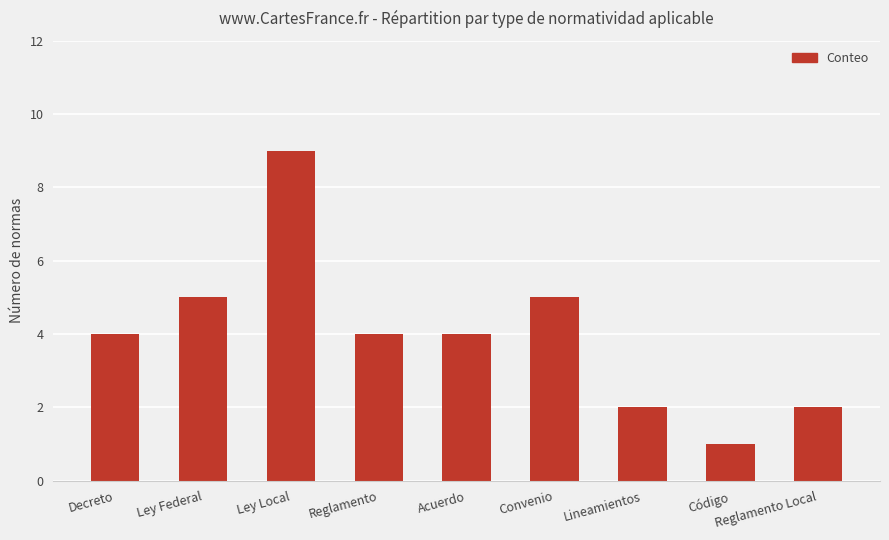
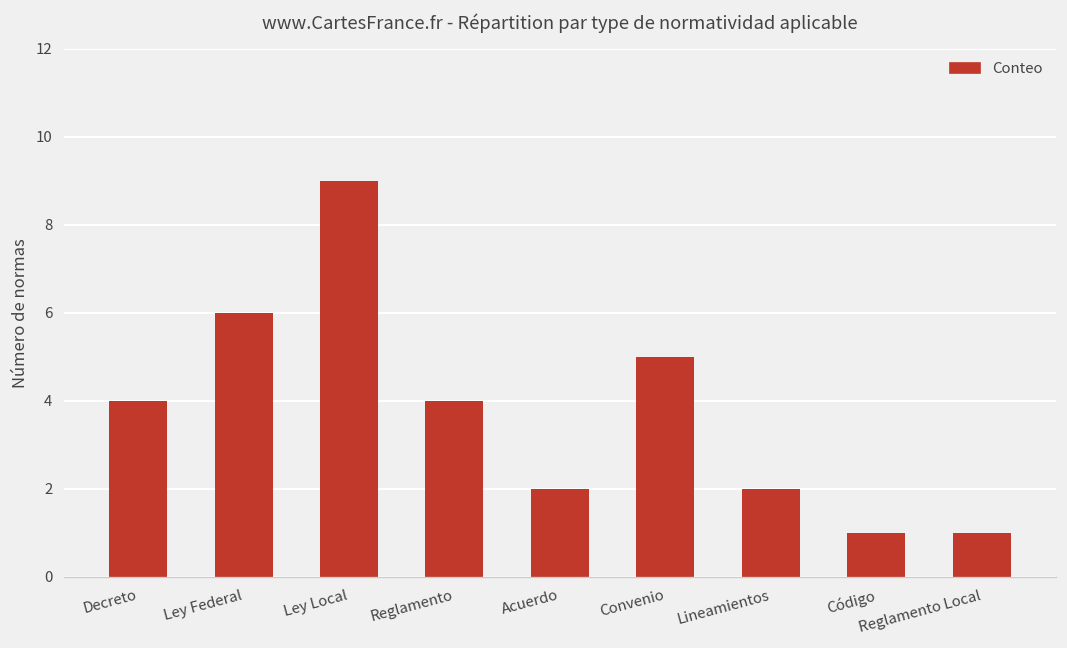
  {
    "Decreto": 4,
-   "Ley Federal": 5,
+   "Ley Federal": 6,
    "Ley Local": 9,
    "Reglamento": 4,
-   "Acuerdo": 4,
+   "Acuerdo": 2,
    "Convenio": 5,
    "Lineamientos": 2,
    "Código": 1,
-   "Reglamento Local": 2
+   "Reglamento Local": 1
  }
